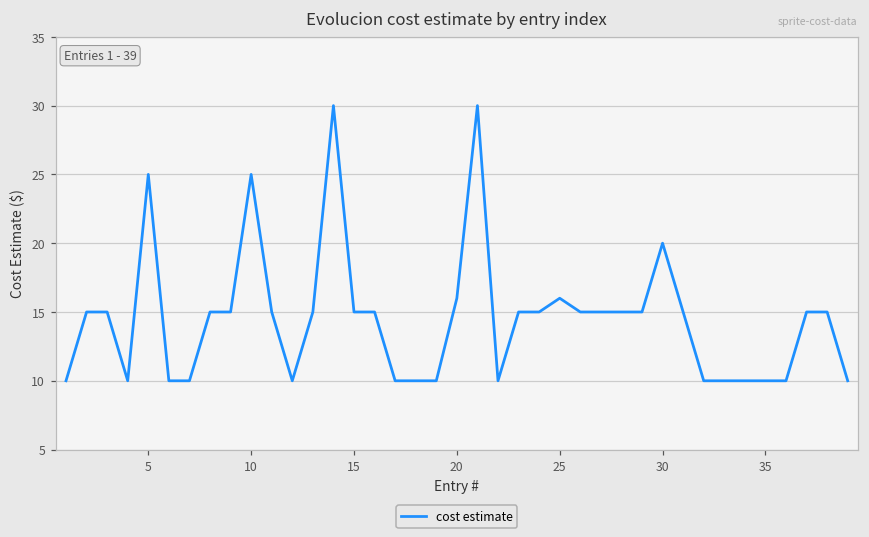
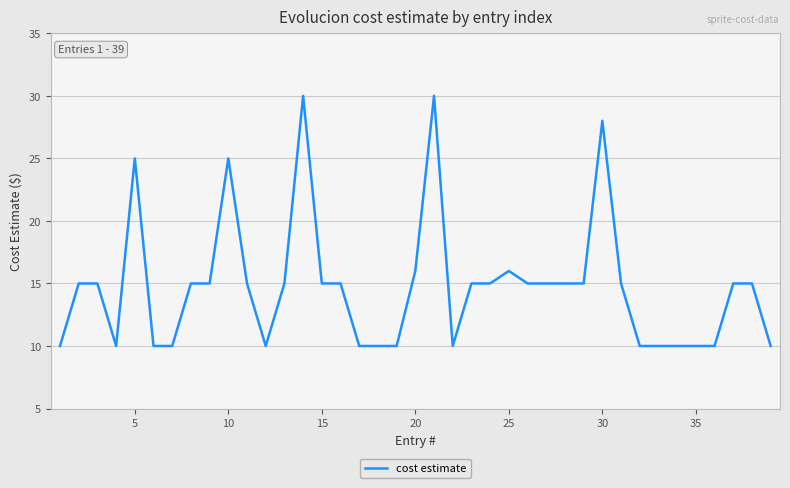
  {
    "5": 25,
    "10": 25,
    "15": 15,
    "20": 16,
    "25": 16,
-   "30": 20,
+   "30": 28,
    "35": 10
  }
